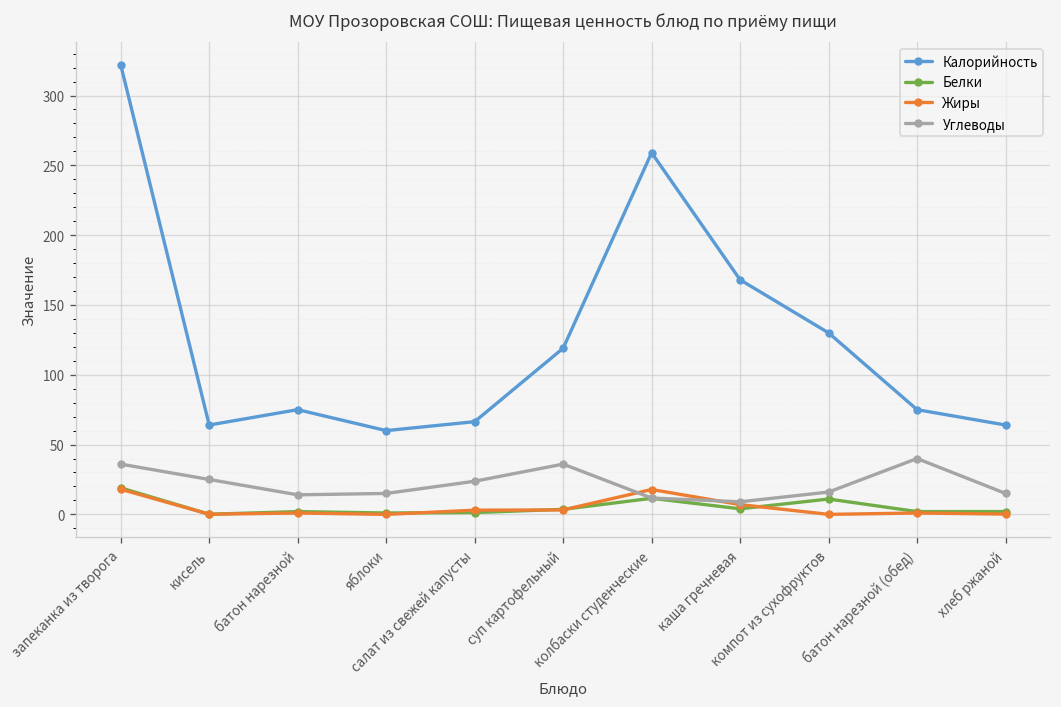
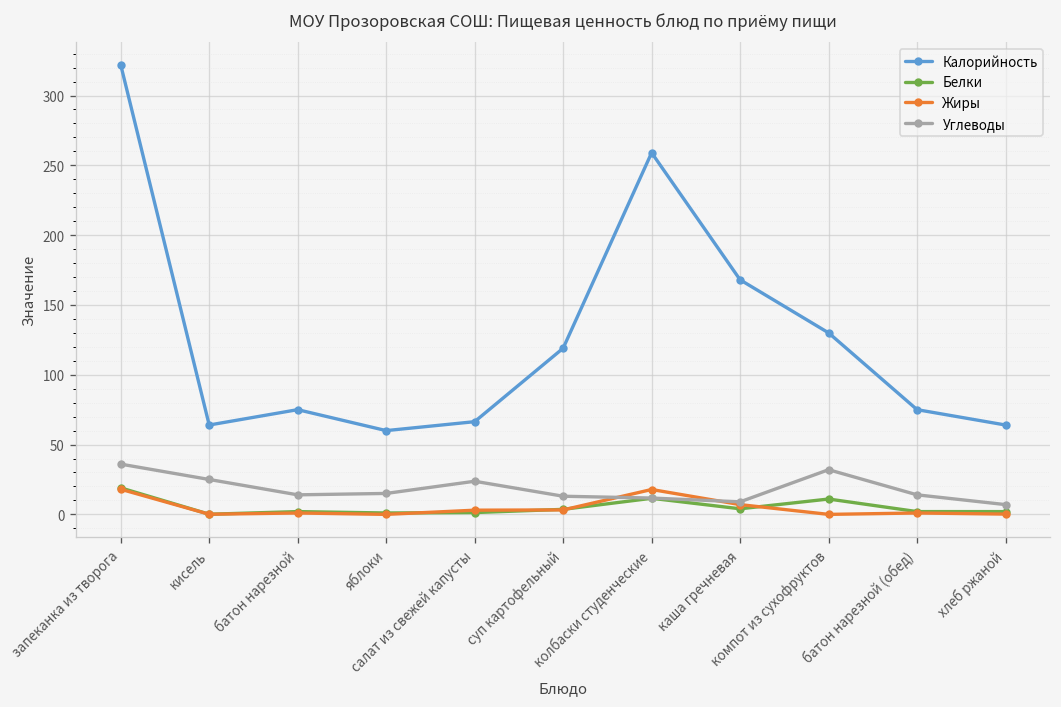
  {
    "Калорийность": {
      "запеканка из творога": 322,
      "кисель": 64,
      "батон нарезной": 75,
      "яблоки": 60,
      "салат из свежей капусты": 66,
      "суп картофельный": 119,
      "колбаски студенческие": 259,
      "каша гречневая": 168,
      "компот из сухофруктов": 130,
      "батон нарезной (обед)": 75,
      "хлеб ржаной": 64
    },
    "Белки": {
      "каша гречневая": 4,
      "компот из сухофруктов": 11
    },
    "Жиры": {
      "колбаски студенческие": 18,
      "компот из сухофруктов": 0
    },
    "Углеводы": {
      "запеканка из творога": 36,
      "кисель": 25,
      "батон нарезной": 14,
      "яблоки": 15,
      "салат из свежей капусты": 24,
-     "суп картофельный": 36,
-     "компот из сухофруктов": 16,
-     "батон нарезной (обед)": 40,
-     "хлеб ржаной": 15
+     "суп картофельный": 13,
+     "компот из сухофруктов": 32,
+     "батон нарезной (обед)": 14,
+     "хлеб ржаной": 7
    }
  }
